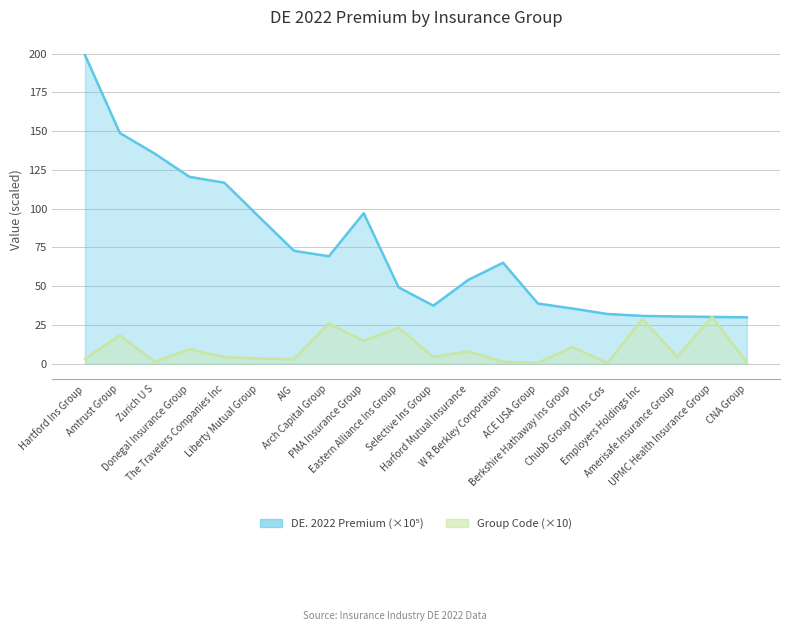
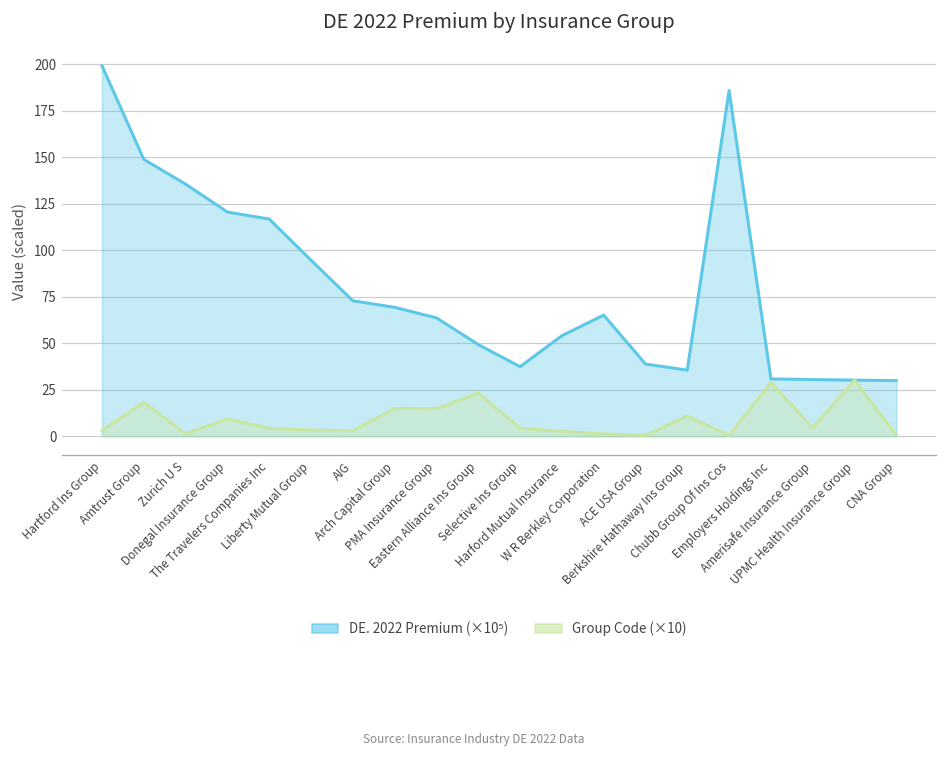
  {
    "DE. 2022 Premium (×10⁵)": {
      "Hartford Ins Group": 199,
      "Amtrust Group": 149,
      "Zurich U S": 135,
      "Donegal Insurance Group": 120,
      "The Travelers Companies Inc": 117,
      "Liberty Mutual Group": 95,
      "AIG": 73,
      "Arch Capital Group": 69,
-     "PMA Insurance Group": 97,
+     "PMA Insurance Group": 64,
      "Eastern Alliance Ins Group": 49,
      "Selective Ins Group": 37,
      "Harford Mutual Insurance": 54,
      "W R Berkley Corporation": 65,
      "ACE USA Group": 39,
      "Berkshire Hathaway Ins Group": 36,
-     "Chubb Group Of Ins Cos": 32,
+     "Chubb Group Of Ins Cos": 186,
      "Employers Holdings Inc": 31,
      "Amerisafe Insurance Group": 30,
      "CNA Group": 30
    },
    "Group Code (×10)": {
      "Hartford Ins Group": 3,
      "Amtrust Group": 18,
      "Zurich U S": 1,
      "Donegal Insurance Group": 9,
      "The Travelers Companies Inc": 4,
      "Liberty Mutual Group": 3,
      "AIG": 3,
-     "Arch Capital Group": 26,
+     "Arch Capital Group": 15,
      "PMA Insurance Group": 15,
      "Eastern Alliance Ins Group": 23,
      "Selective Ins Group": 4,
-     "Harford Mutual Insurance": 8,
+     "Harford Mutual Insurance": 3,
      "W R Berkley Corporation": 1,
      "ACE USA Group": 1,
      "Berkshire Hathaway Ins Group": 11,
      "Chubb Group Of Ins Cos": 0,
      "Employers Holdings Inc": 29,
      "Amerisafe Insurance Group": 5,
      "CNA Group": 1
    }
  }
